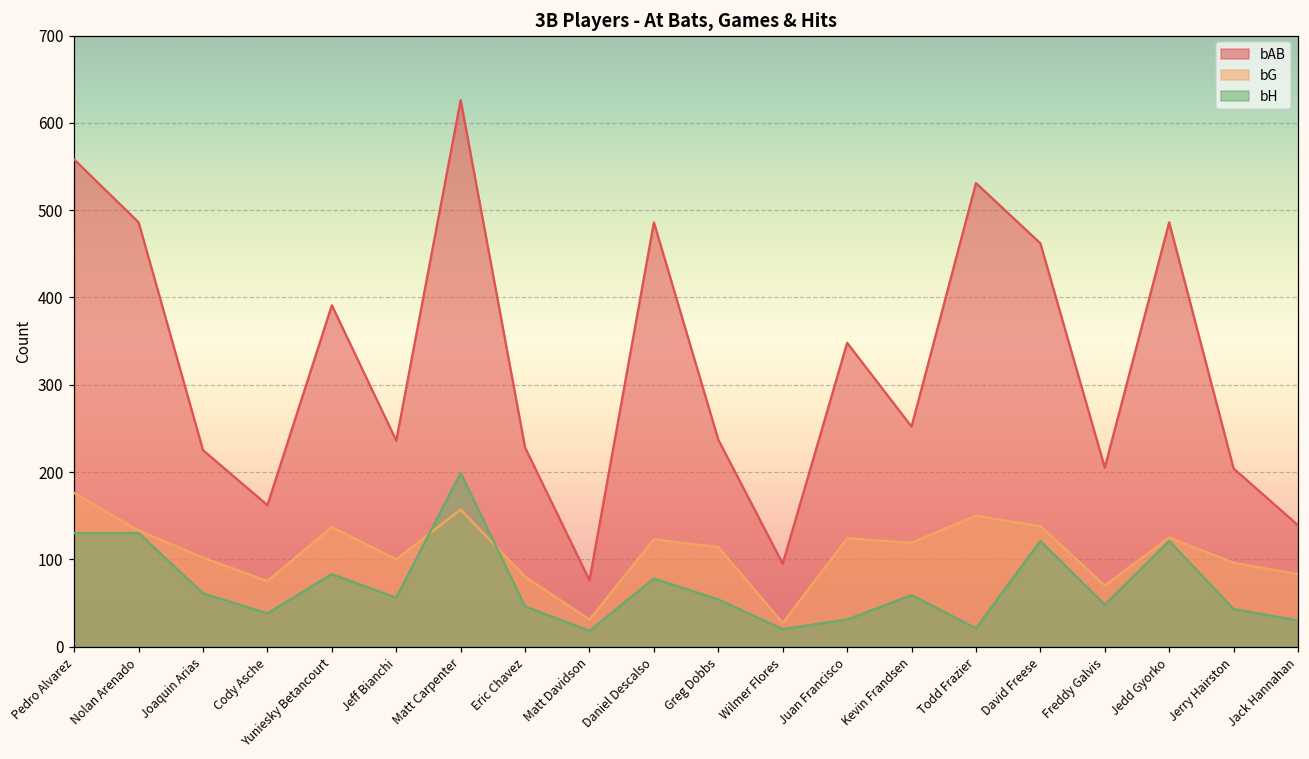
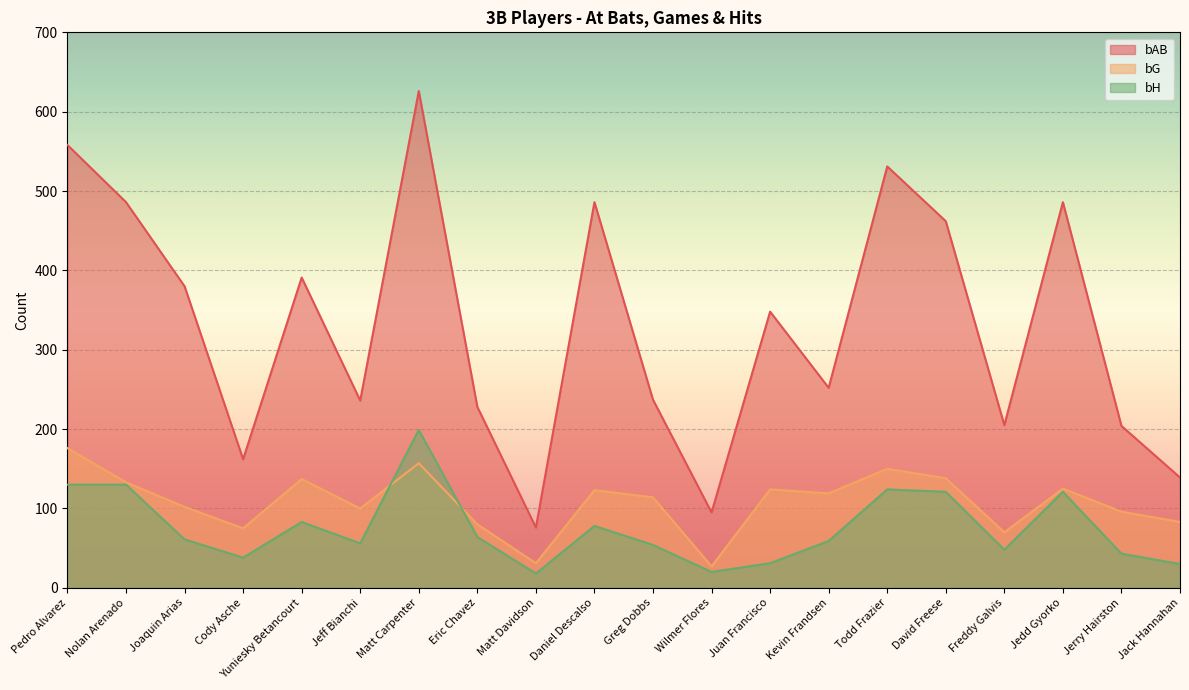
  {
    "bAB": {
      "Pedro Alvarez": 560,
      "Nolan Arenado": 490,
-     "Joaquin Arias": 230,
+     "Joaquin Arias": 380,
      "Cody Asche": 160,
      "Yuniesky Betancourt": 390,
      "Jeff Bianchi": 240,
      "Matt Carpenter": 630,
      "Eric Chavez": 230,
      "Matt Davidson": 80,
      "Daniel Descalso": 490,
      "Greg Dobbs": 240,
      "Wilmer Flores": 100,
      "Juan Francisco": 350,
      "Kevin Frandsen": 250,
      "Todd Frazier": 530,
      "David Freese": 460,
      "Freddy Galvis": 210,
      "Jedd Gyorko": 490,
      "Jerry Hairston": 200,
      "Jack Hannahan": 140
    },
    "bG": {
      "Pedro Alvarez": 180,
      "Joaquin Arias": 100,
      "Cody Asche": 80,
      "Yuniesky Betancourt": 140,
      "Jeff Bianchi": 100,
      "Matt Carpenter": 160,
      "Eric Chavez": 80,
      "Matt Davidson": 30,
      "Daniel Descalso": 120,
      "Greg Dobbs": 110,
      "Wilmer Flores": 30,
      "Juan Francisco": 120,
      "Kevin Frandsen": 120,
      "Todd Frazier": 150,
      "David Freese": 140,
      "Freddy Galvis": 70,
      "Jedd Gyorko": 130,
      "Jerry Hairston": 100,
      "Jack Hannahan": 80
    },
    "bH": {
      "Pedro Alvarez": 130,
      "Joaquin Arias": 60,
      "Cody Asche": 40,
      "Yuniesky Betancourt": 80,
      "Jeff Bianchi": 60,
      "Matt Carpenter": 200,
-     "Eric Chavez": 50,
+     "Eric Chavez": 60,
      "Matt Davidson": 20,
      "Daniel Descalso": 80,
      "Greg Dobbs": 50,
      "Wilmer Flores": 20,
      "Juan Francisco": 30,
      "Kevin Frandsen": 60,
-     "Todd Frazier": 20,
+     "Todd Frazier": 120,
      "David Freese": 120,
      "Freddy Galvis": 50,
      "Jedd Gyorko": 120,
      "Jerry Hairston": 40,
      "Jack Hannahan": 30
    }
  }
